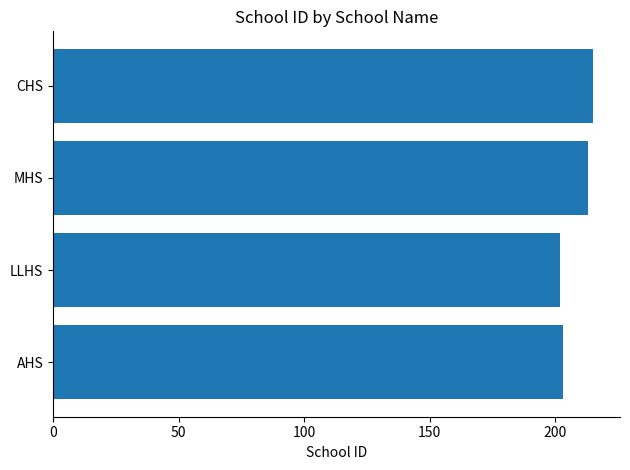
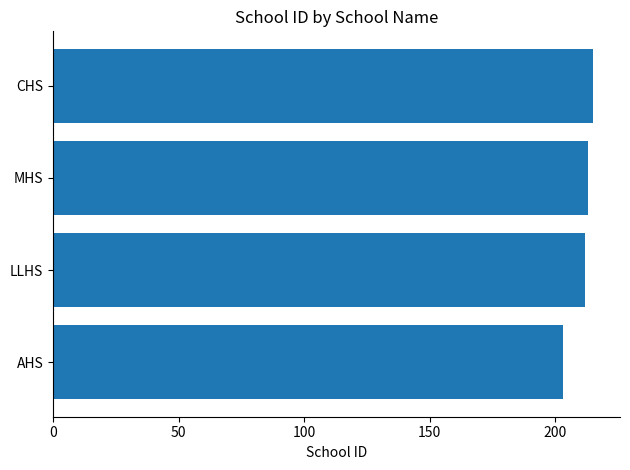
  {
    "CHS": 215,
    "MHS": 213,
-   "LLHS": 202,
+   "LLHS": 212,
    "AHS": 203
  }
